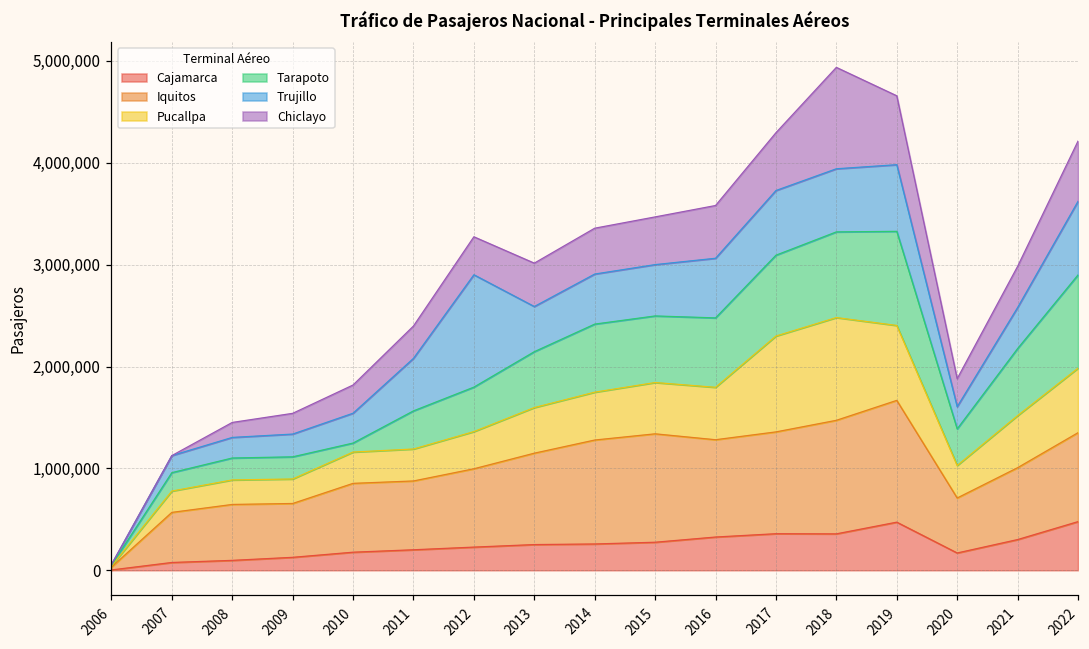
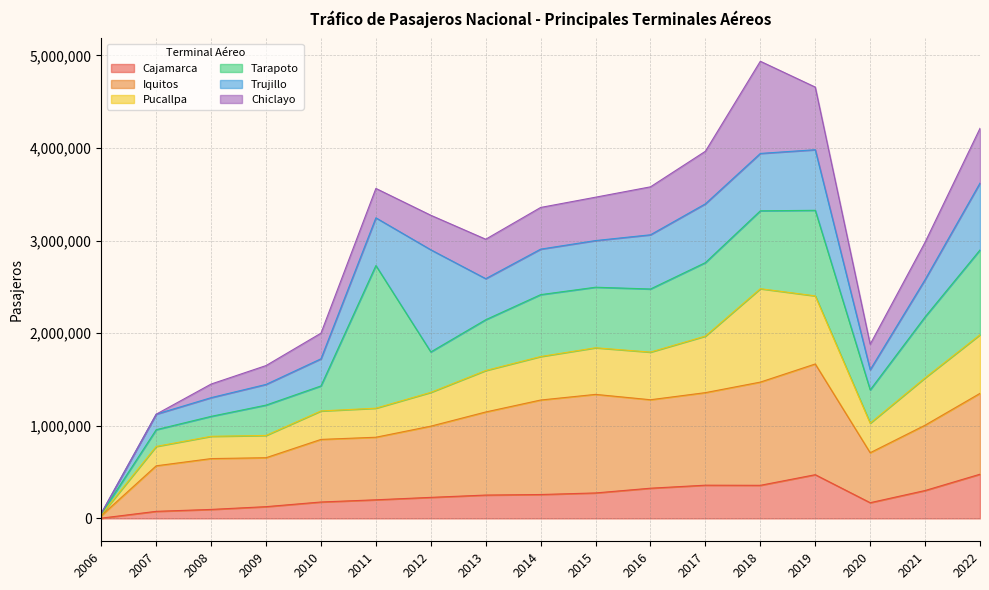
  {
    "Pucallpa": {
      "2007": "200,000",
      "2008": "200,000",
      "2009": "200,000",
      "2010": "300,000",
      "2011": "300,000",
      "2012": "400,000",
      "2013": "400,000",
      "2014": "500,000",
      "2015": "500,000",
      "2016": "500,000",
-     "2017": "900,000",
+     "2017": "600,000",
      "2018": "1,000,000",
      "2019": "700,000",
      "2020": "300,000",
      "2021": "500,000",
      "2022": "600,000"
    },
    "Tarapoto": {
      "2007": "200,000",
      "2008": "200,000",
-     "2009": "200,000",
-     "2010": "100,000",
-     "2011": "400,000",
+     "2009": "300,000",
+     "2010": "300,000",
+     "2011": "1,500,000",
      "2012": "400,000",
      "2013": "500,000",
      "2014": "700,000",
      "2015": "700,000",
      "2016": "700,000",
      "2017": "800,000",
      "2018": "800,000",
      "2019": "900,000",
      "2020": "400,000",
      "2021": "700,000",
      "2022": "900,000"
    },
    "Trujillo": {
      "2008": "200,000",
      "2009": "200,000",
      "2010": "300,000",
      "2011": "500,000",
      "2012": "1,100,000",
      "2013": "400,000",
      "2014": "500,000",
      "2015": "500,000",
      "2016": "600,000",
      "2017": "600,000",
      "2018": "600,000",
      "2019": "700,000",
      "2020": "200,000",
      "2021": "400,000",
      "2022": "700,000"
    },
    "Chiclayo": {
      "2008": "100,000",
      "2009": "200,000",
      "2010": "300,000",
      "2011": "300,000",
      "2012": "400,000",
      "2013": "400,000",
      "2014": "500,000",
      "2015": "500,000",
      "2016": "500,000",
      "2017": "600,000",
      "2018": "1,000,000",
      "2019": "700,000",
      "2020": "300,000",
      "2021": "400,000",
      "2022": "600,000"
    }
  }
